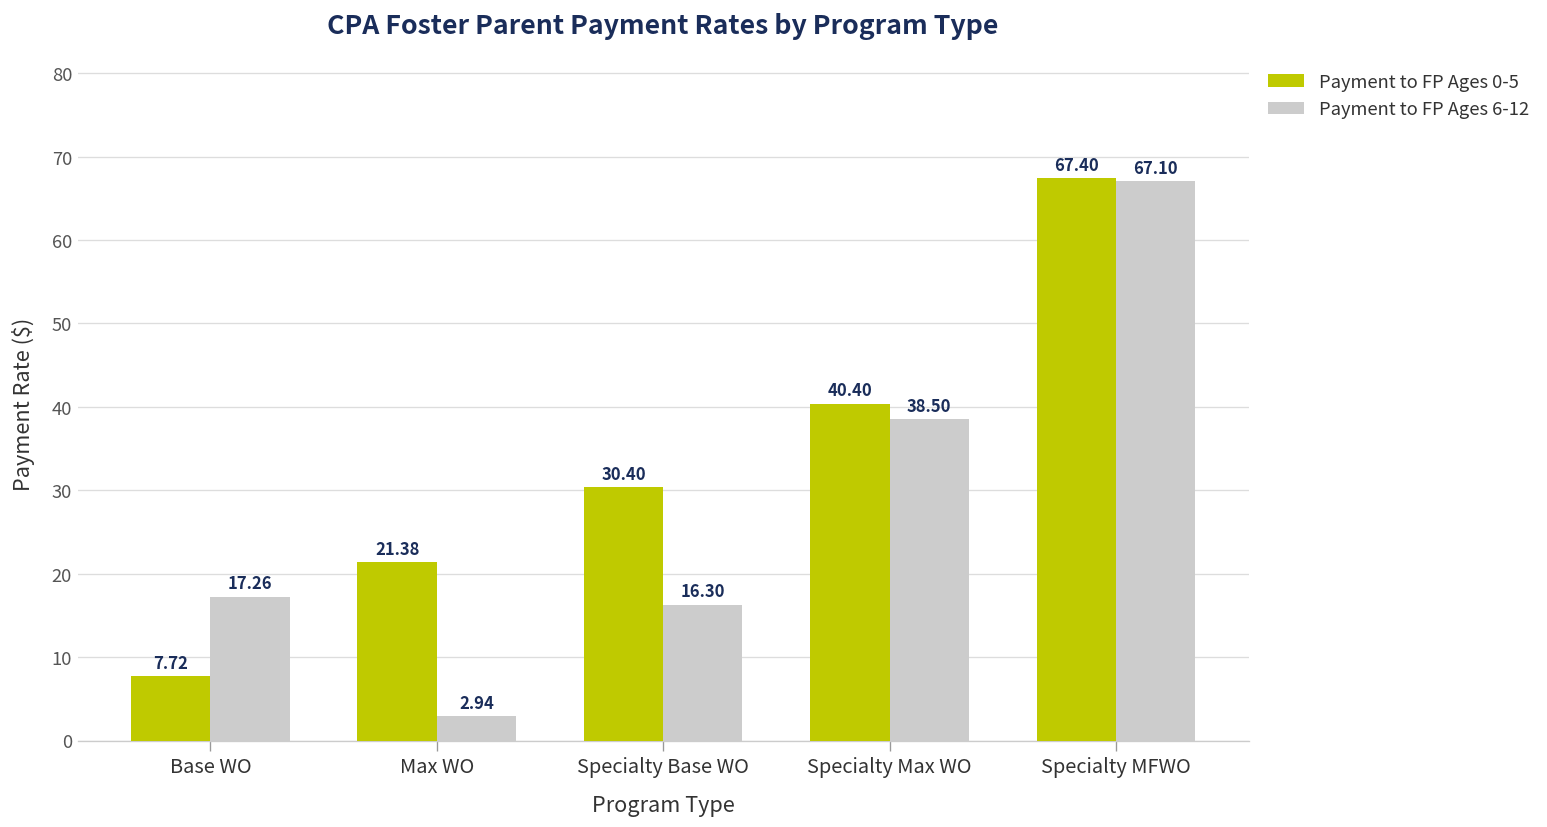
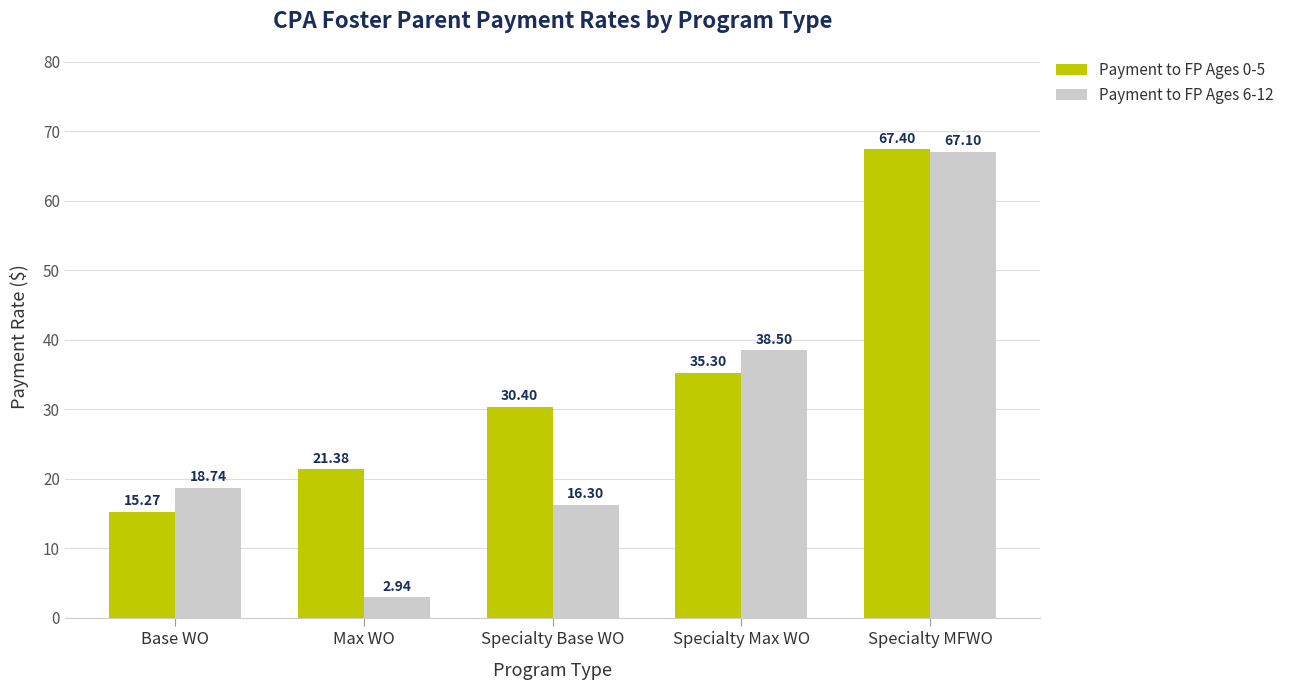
  {
    "Payment to FP Ages 0-5": {
-     "Base WO": 7.72,
+     "Base WO": 15.27,
      "Max WO": 21.38,
      "Specialty Base WO": 30.40,
-     "Specialty Max WO": 40.40,
+     "Specialty Max WO": 35.30,
      "Specialty MFWO": 67.40
    },
    "Payment to FP Ages 6-12": {
-     "Base WO": 17.26,
+     "Base WO": 18.74,
      "Max WO": 2.94,
      "Specialty Base WO": 16.30,
      "Specialty Max WO": 38.50,
      "Specialty MFWO": 67.10
    }
  }
